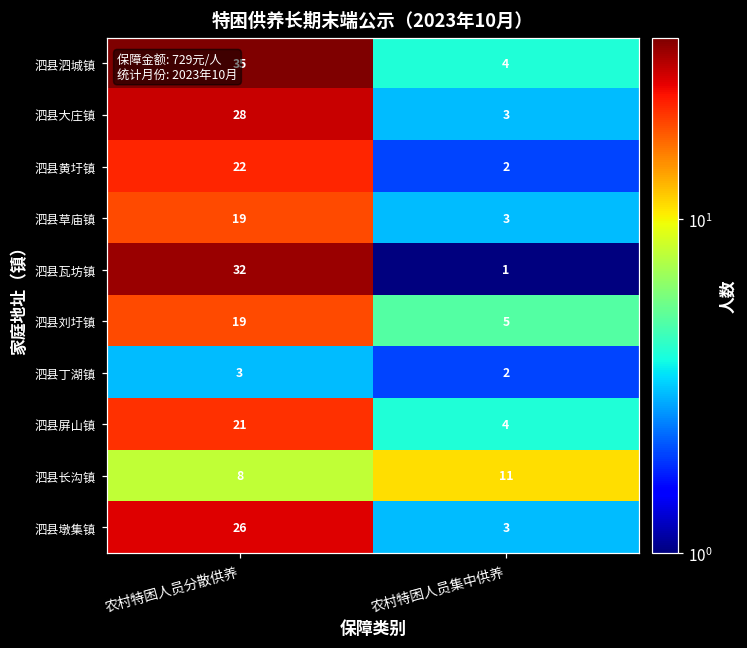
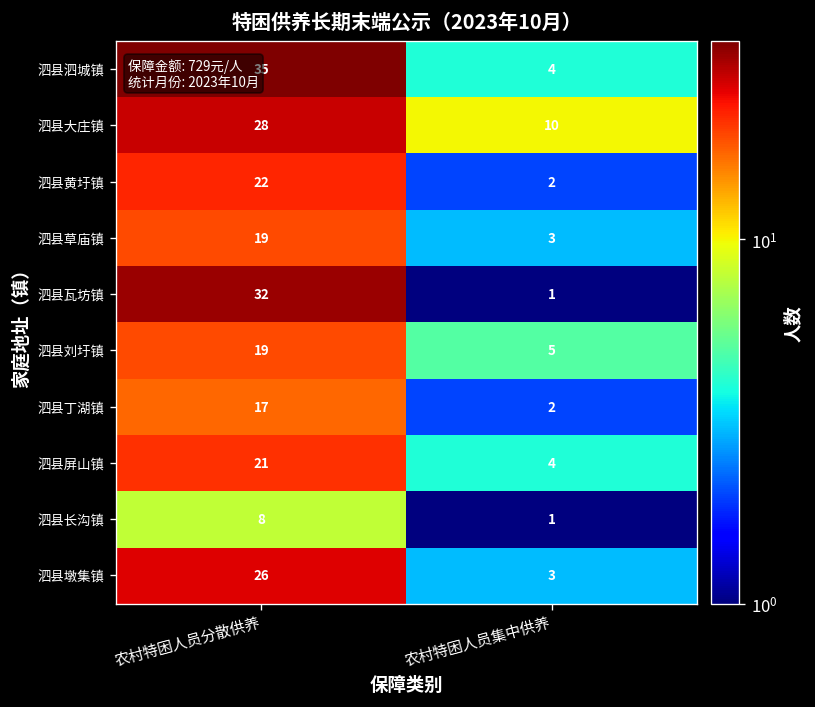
  {
    "泗县泗城镇": {
      "农村特困人员集中供养": 4
    },
    "泗县大庄镇": {
      "农村特困人员分散供养": 28,
-     "农村特困人员集中供养": 3
+     "农村特困人员集中供养": 10
    },
    "泗县黄圩镇": {
      "农村特困人员分散供养": 22,
      "农村特困人员集中供养": 2
    },
    "泗县草庙镇": {
      "农村特困人员分散供养": 19,
      "农村特困人员集中供养": 3
    },
    "泗县瓦坊镇": {
      "农村特困人员分散供养": 32,
      "农村特困人员集中供养": 1
    },
    "泗县刘圩镇": {
      "农村特困人员分散供养": 19,
      "农村特困人员集中供养": 5
    },
    "泗县丁湖镇": {
-     "农村特困人员分散供养": 3,
+     "农村特困人员分散供养": 17,
      "农村特困人员集中供养": 2
    },
    "泗县屏山镇": {
      "农村特困人员分散供养": 21,
      "农村特困人员集中供养": 4
    },
    "泗县长沟镇": {
      "农村特困人员分散供养": 8,
-     "农村特困人员集中供养": 11
+     "农村特困人员集中供养": 1
    },
    "泗县墩集镇": {
      "农村特困人员分散供养": 26,
      "农村特困人员集中供养": 3
    }
  }
